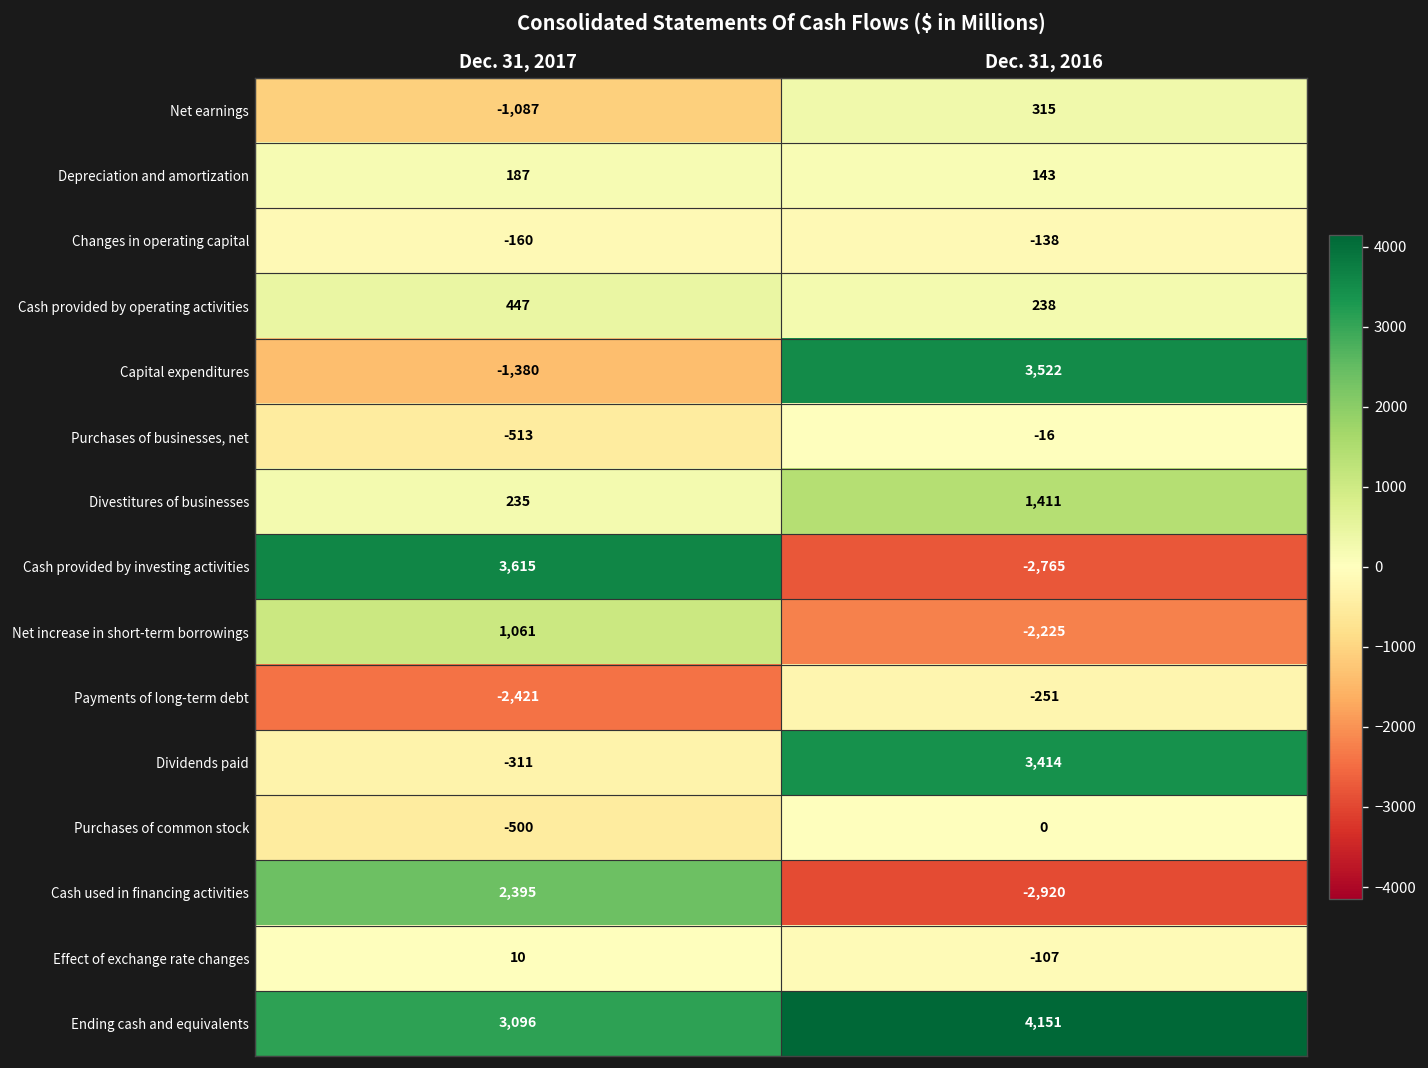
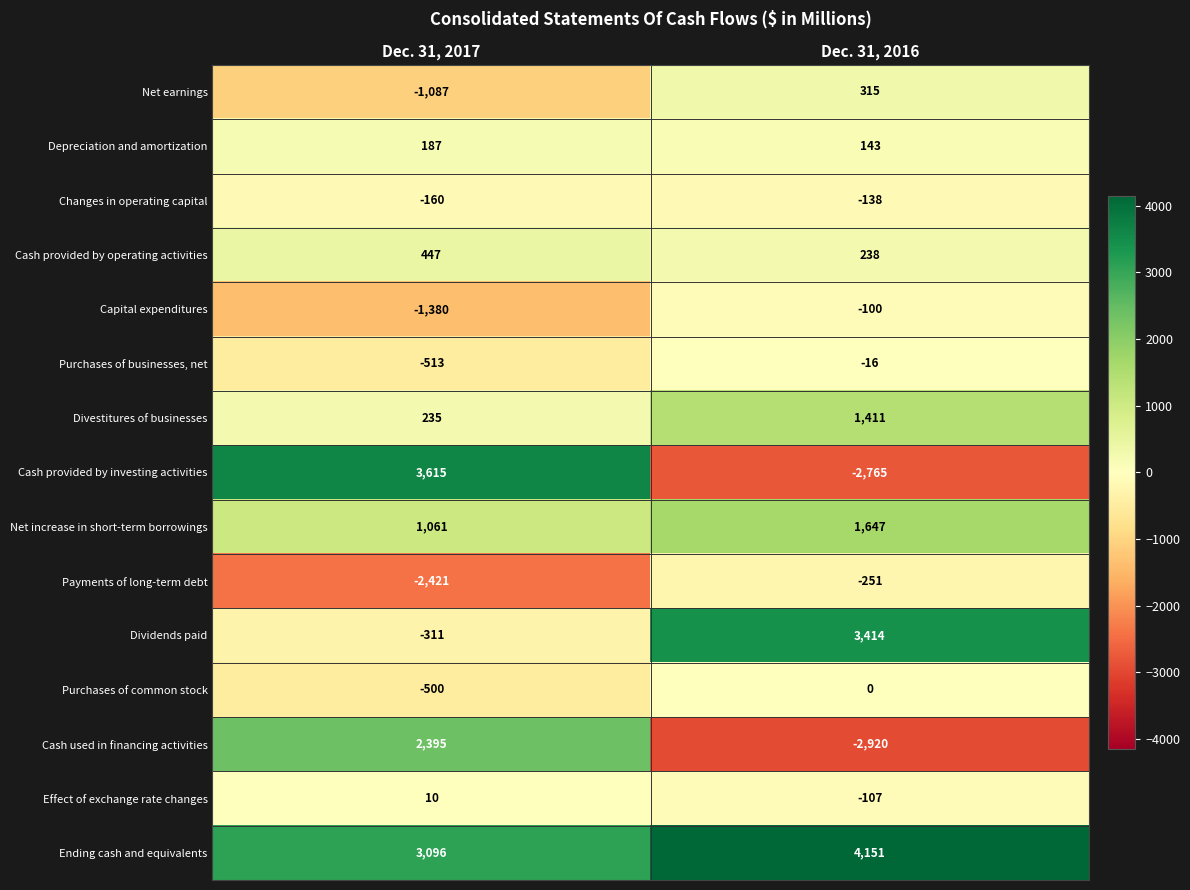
  {
    "Net earnings": {
      "Dec. 31, 2017": "-1,087",
      "Dec. 31, 2016": "315"
    },
    "Depreciation and amortization": {
      "Dec. 31, 2017": "187",
      "Dec. 31, 2016": "143"
    },
    "Changes in operating capital": {
      "Dec. 31, 2017": "-160",
      "Dec. 31, 2016": "-138"
    },
    "Cash provided by operating activities": {
      "Dec. 31, 2017": "447",
      "Dec. 31, 2016": "238"
    },
    "Capital expenditures": {
      "Dec. 31, 2017": "-1,380",
-     "Dec. 31, 2016": "3,522"
+     "Dec. 31, 2016": "-100"
    },
    "Purchases of businesses, net": {
      "Dec. 31, 2017": "-513",
      "Dec. 31, 2016": "-16"
    },
    "Divestitures of businesses": {
      "Dec. 31, 2017": "235",
      "Dec. 31, 2016": "1,411"
    },
    "Cash provided by investing activities": {
      "Dec. 31, 2017": "3,615",
      "Dec. 31, 2016": "-2,765"
    },
    "Net increase in short-term borrowings": {
      "Dec. 31, 2017": "1,061",
-     "Dec. 31, 2016": "-2,225"
+     "Dec. 31, 2016": "1,647"
    },
    "Payments of long-term debt": {
      "Dec. 31, 2017": "-2,421",
      "Dec. 31, 2016": "-251"
    },
    "Dividends paid": {
      "Dec. 31, 2017": "-311",
      "Dec. 31, 2016": "3,414"
    },
    "Purchases of common stock": {
      "Dec. 31, 2017": "-500",
      "Dec. 31, 2016": "0"
    },
    "Cash used in financing activities": {
      "Dec. 31, 2017": "2,395",
      "Dec. 31, 2016": "-2,920"
    },
    "Effect of exchange rate changes": {
      "Dec. 31, 2017": "10",
      "Dec. 31, 2016": "-107"
    },
    "Ending cash and equivalents": {
      "Dec. 31, 2017": "3,096",
      "Dec. 31, 2016": "4,151"
    }
  }
